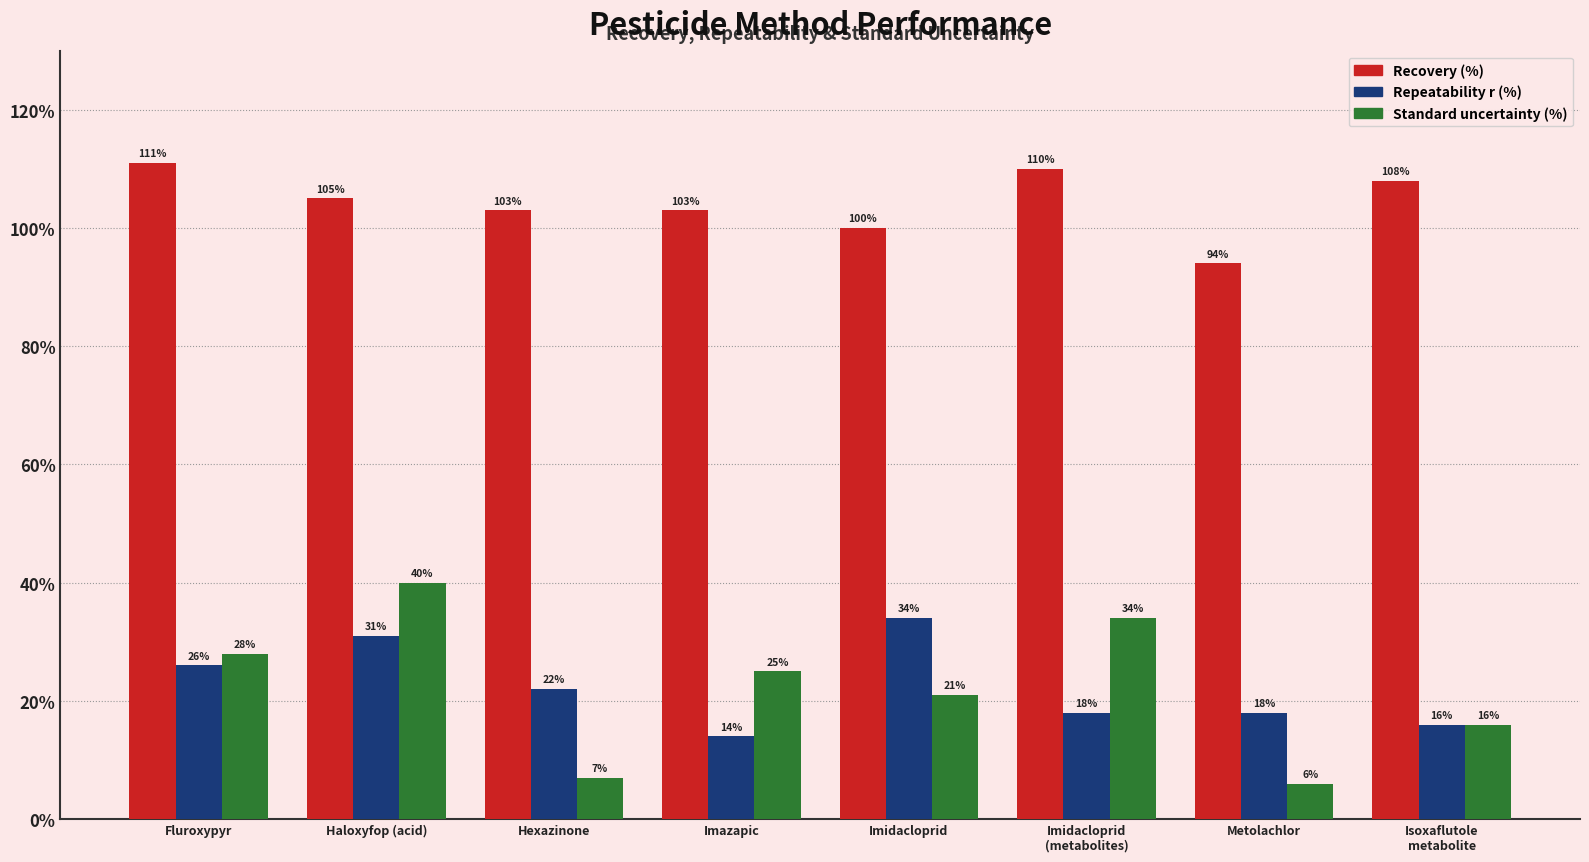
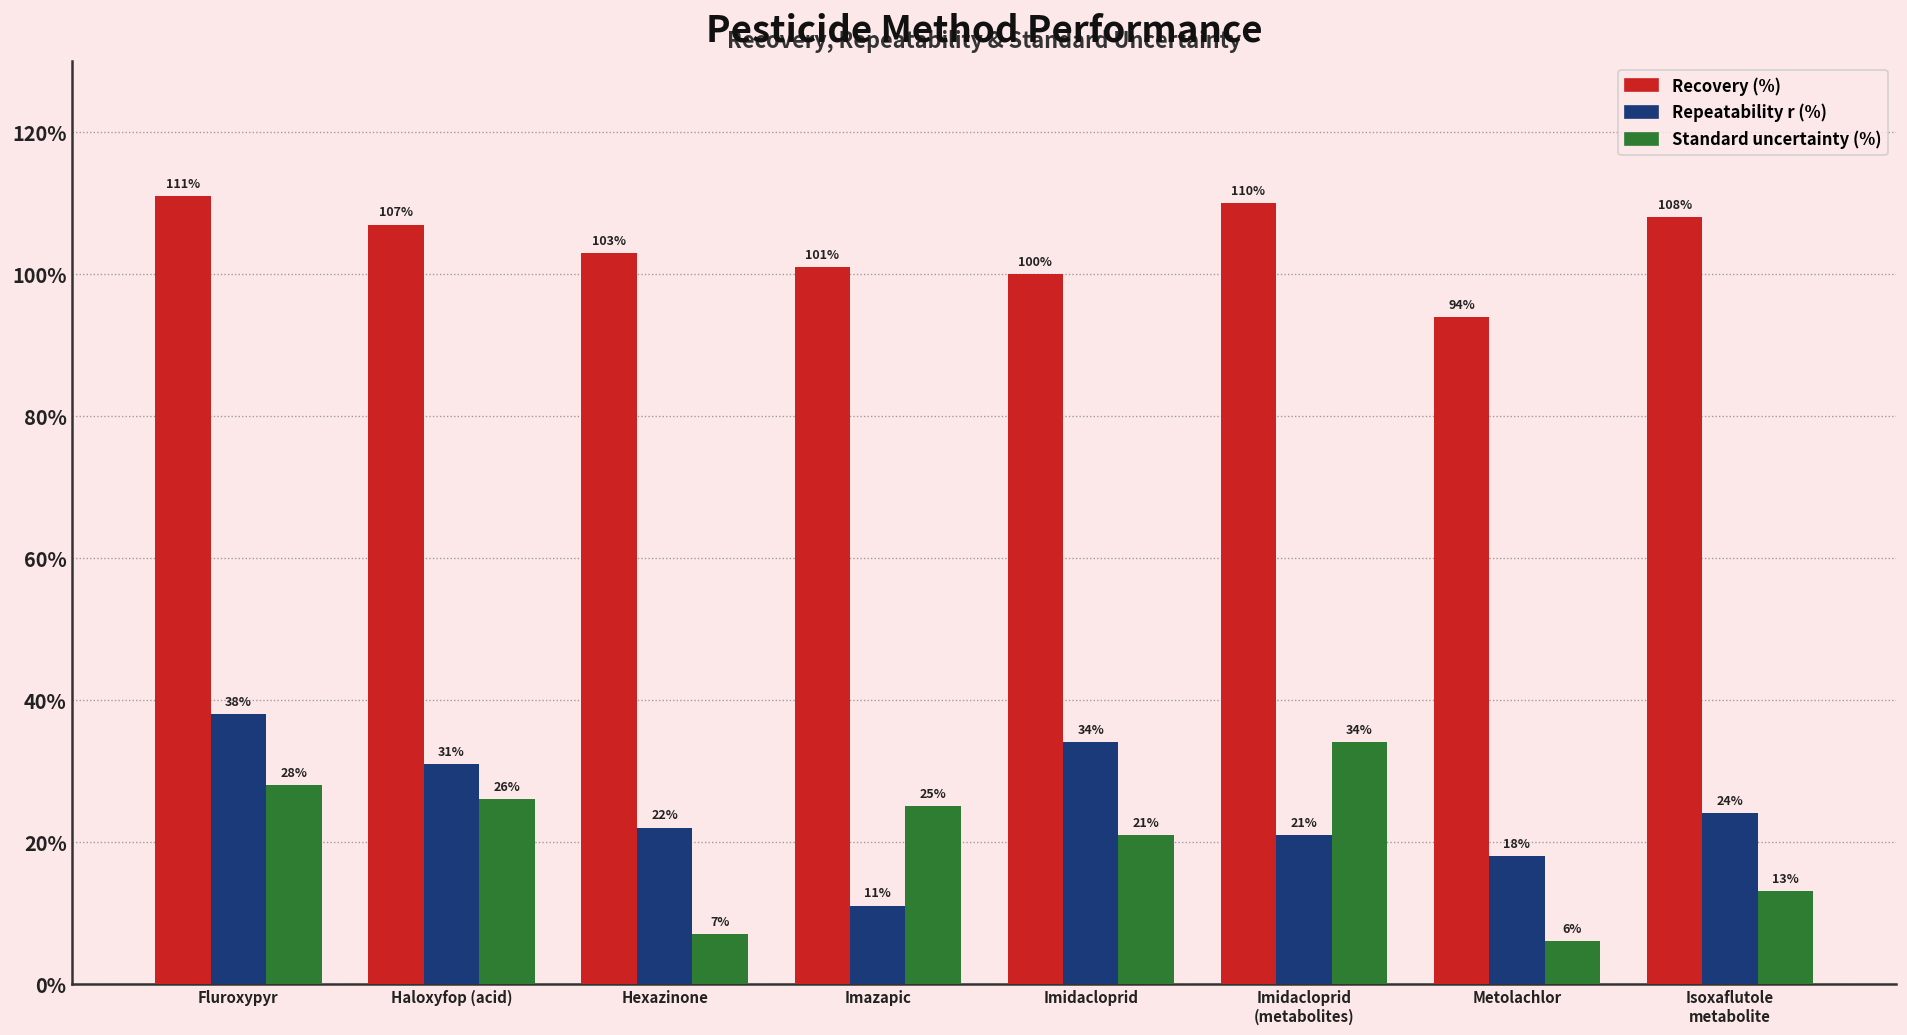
  {
    "Recovery (%)": {
      "Fluroxypyr": "111%",
-     "Haloxyfop (acid)": "105%",
+     "Haloxyfop (acid)": "107%",
      "Hexazinone": "103%",
-     "Imazapic": "103%",
+     "Imazapic": "101%",
      "Imidacloprid": "100%",
      "Imidacloprid (metabolites)": "110%",
      "Metolachlor": "94%",
      "Isoxaflutole metabolite": "108%"
    },
    "Repeatability r (%)": {
-     "Fluroxypyr": "26%",
+     "Fluroxypyr": "38%",
      "Haloxyfop (acid)": "31%",
      "Hexazinone": "22%",
-     "Imazapic": "14%",
+     "Imazapic": "11%",
      "Imidacloprid": "34%",
-     "Imidacloprid (metabolites)": "18%",
+     "Imidacloprid (metabolites)": "21%",
      "Metolachlor": "18%",
-     "Isoxaflutole metabolite": "16%"
+     "Isoxaflutole metabolite": "24%"
    },
    "Standard uncertainty (%)": {
      "Fluroxypyr": "28%",
-     "Haloxyfop (acid)": "40%",
+     "Haloxyfop (acid)": "26%",
      "Hexazinone": "7%",
      "Imazapic": "25%",
      "Imidacloprid": "21%",
      "Imidacloprid (metabolites)": "34%",
      "Metolachlor": "6%",
-     "Isoxaflutole metabolite": "16%"
+     "Isoxaflutole metabolite": "13%"
    }
  }
